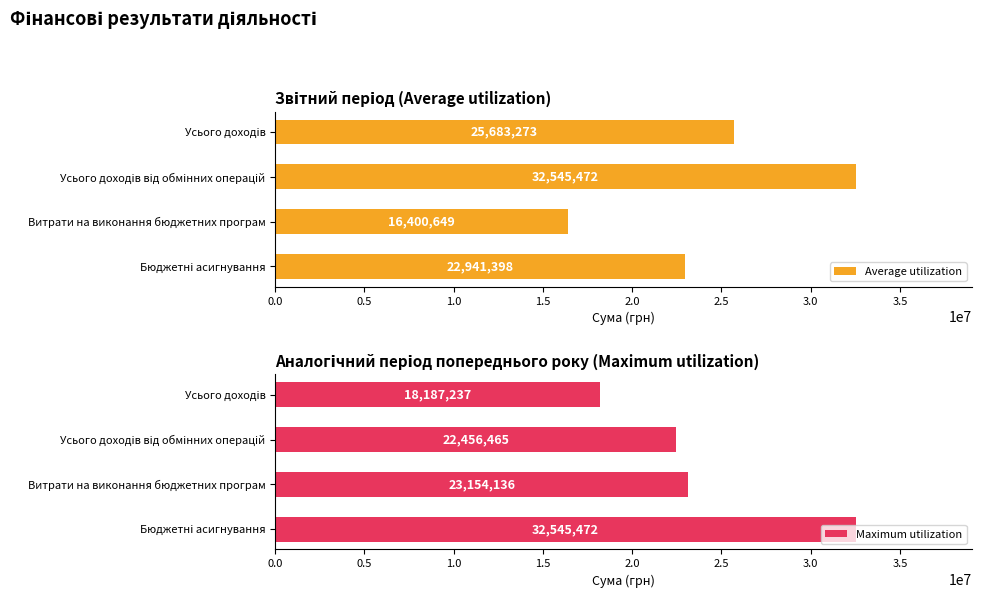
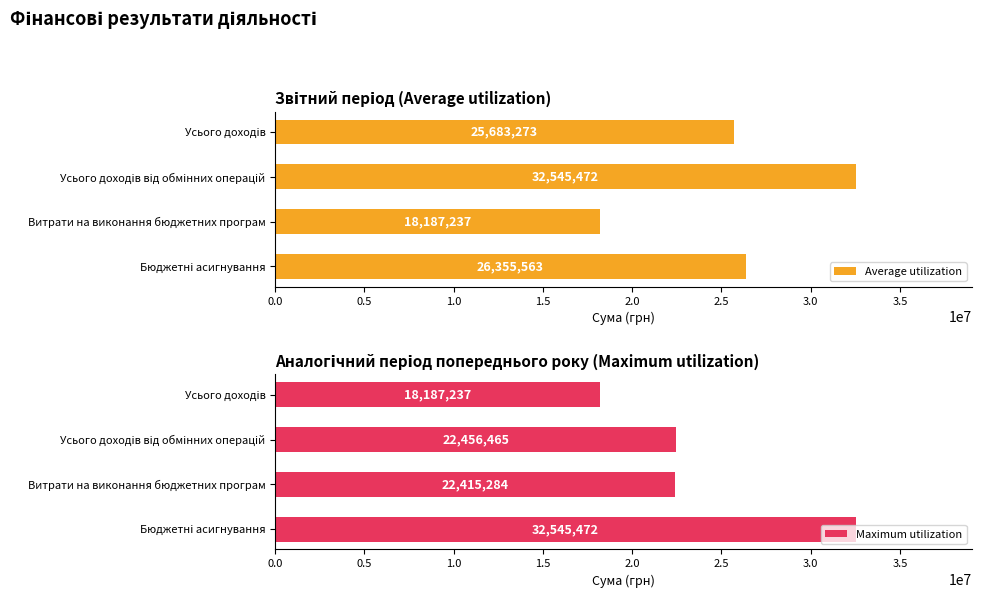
  {
    "Звітний період (Average utilization)": {
      "Усього доходів": "25,683,273",
      "Усього доходів від обмінних операцій": "32,545,472",
-     "Витрати на виконання бюджетних програм": "16,400,649",
-     "Бюджетні асигнування": "22,941,398"
+     "Витрати на виконання бюджетних програм": "18,187,237",
+     "Бюджетні асигнування": "26,355,563"
    },
    "Аналогічний період попереднього року (Maximum utilization)": {
      "Усього доходів": "18,187,237",
      "Усього доходів від обмінних операцій": "22,456,465",
-     "Витрати на виконання бюджетних програм": "23,154,136"
+     "Витрати на виконання бюджетних програм": "22,415,284"
    }
  }
